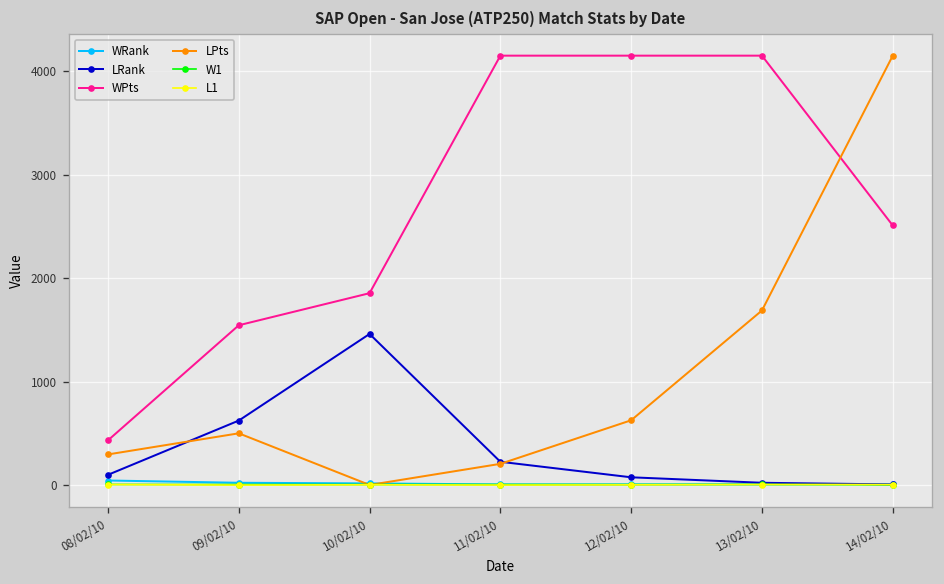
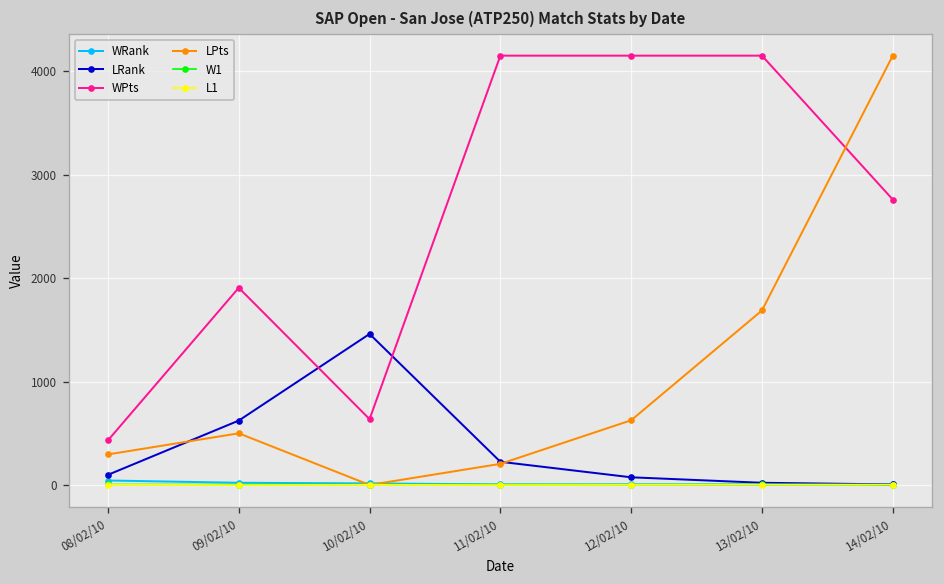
  {
    "WRank": {
      "08/02/10": 0
    },
    "LRank": {
      "08/02/10": 100,
      "09/02/10": 600,
      "10/02/10": 1500,
      "12/02/10": 100
    },
    "WPts": {
      "08/02/10": 400,
-     "09/02/10": 1500,
-     "10/02/10": 1900,
+     "09/02/10": 1900,
+     "10/02/10": 600,
      "11/02/10": 4200,
      "12/02/10": 4200,
      "13/02/10": 4200,
-     "14/02/10": 2500
+     "14/02/10": 2800
    },
    "LPts": {
      "08/02/10": 300,
      "09/02/10": 500,
      "12/02/10": 600,
      "13/02/10": 1700,
      "14/02/10": 4200
    },
    "L1": {
      "08/02/10": 0
    }
  }
